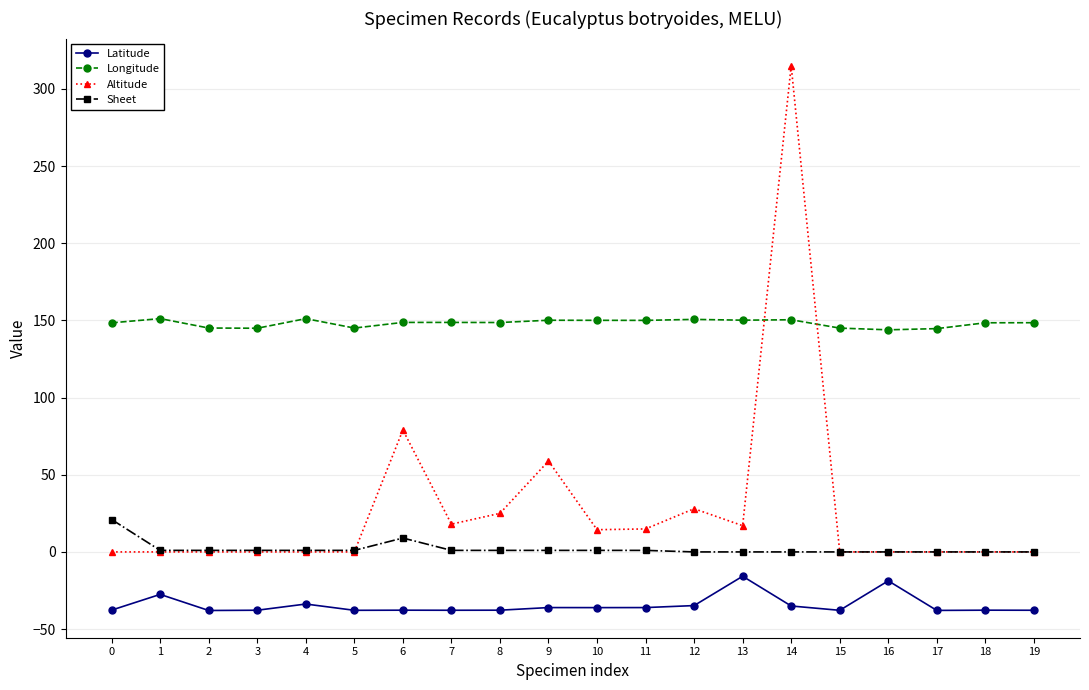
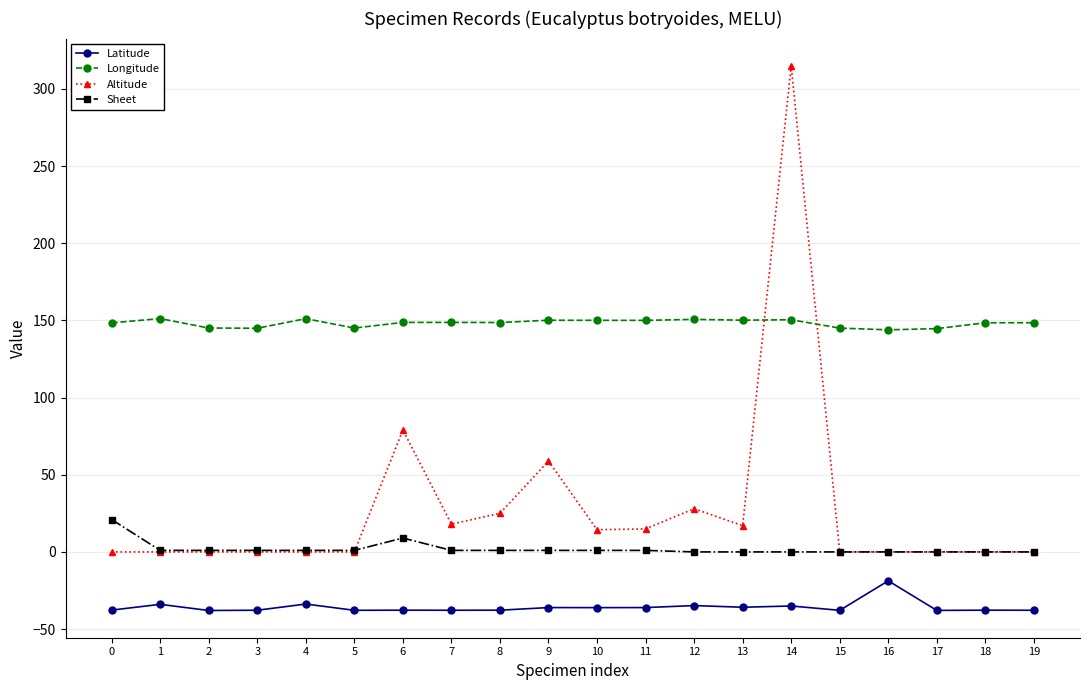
  {
    "Latitude": {
      "0": -38,
-     "1": -28,
+     "1": -34,
      "2": -38,
      "3": -38,
      "4": -34,
      "5": -38,
      "6": -38,
      "7": -38,
      "8": -38,
      "9": -36,
      "10": -36,
      "11": -36,
      "12": -35,
-     "13": -16,
+     "13": -36,
      "14": -35,
      "15": -38,
      "16": -19,
      "17": -38,
      "18": -38,
      "19": -38
    },
    "Longitude": {
      "0": 148,
      "1": 151,
      "2": 145,
      "3": 145,
      "4": 151,
      "5": 145,
      "6": 149,
      "7": 149,
      "8": 149,
      "9": 150,
      "10": 150,
      "11": 150,
      "12": 151,
      "13": 150,
      "14": 150,
      "15": 145,
      "16": 144,
      "17": 145,
      "18": 148,
      "19": 149
    },
    "Altitude": {
      "0": 0,
      "6": 79,
      "7": 18,
      "8": 25,
      "9": 59,
      "10": 14,
      "11": 15,
      "12": 28,
      "13": 17,
      "14": 315
    },
    "Sheet": {
      "0": 21,
      "6": 9,
      "7": 1,
      "8": 1,
      "9": 1,
      "10": 1,
      "11": 1,
      "12": 0,
      "13": 0,
      "14": 0
    }
  }
